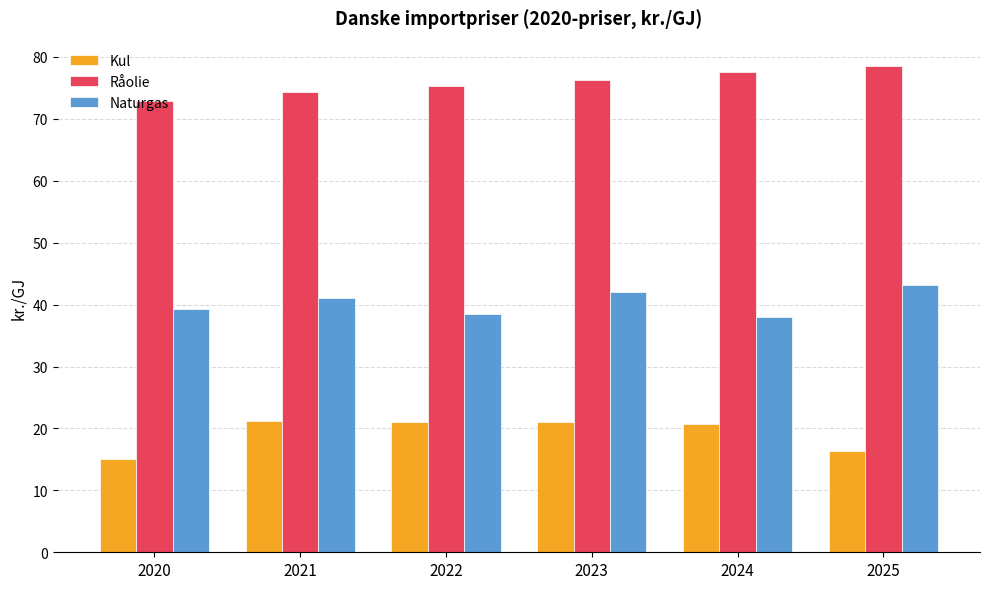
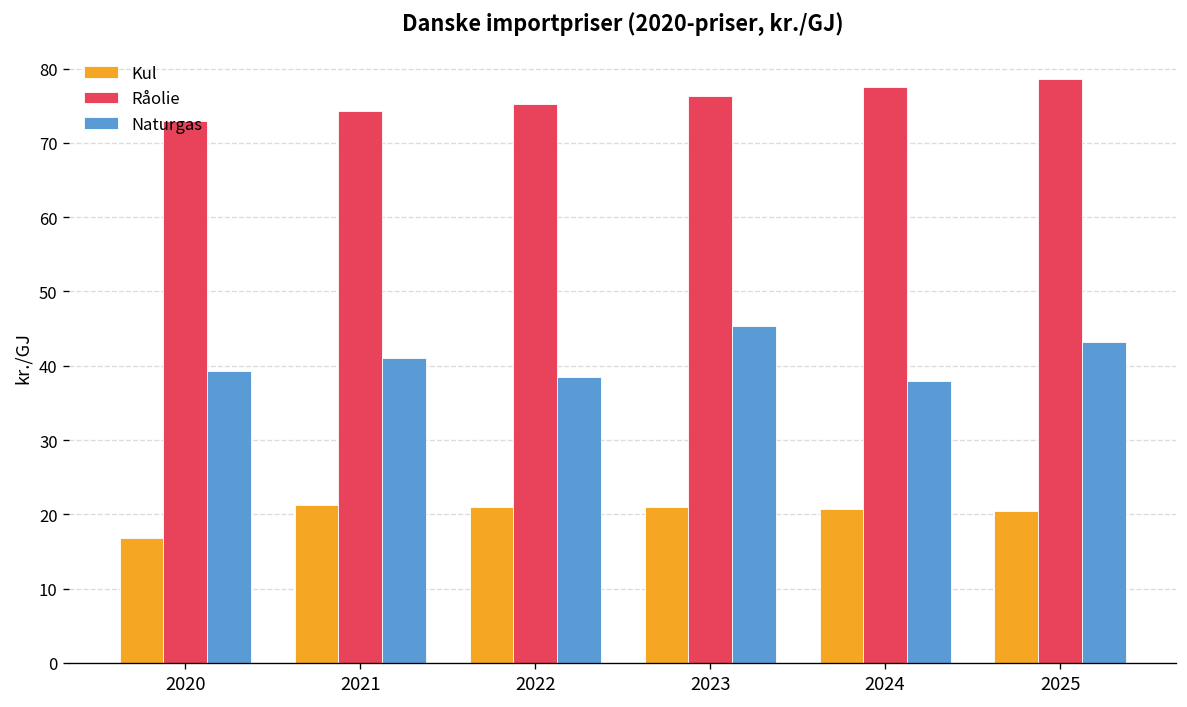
  {
    "Kul": {
-     "2020": 15,
+     "2020": 17,
      "2021": 21,
      "2022": 21,
      "2023": 21,
      "2024": 21,
-     "2025": 16
+     "2025": 21
    },
    "Råolie": {
      "2020": 73,
      "2021": 74,
      "2022": 75,
      "2023": 76,
      "2024": 78,
      "2025": 79
    },
    "Naturgas": {
      "2020": 39,
      "2021": 41,
      "2022": 39,
-     "2023": 42,
+     "2023": 45,
      "2024": 38,
      "2025": 43
    }
  }
